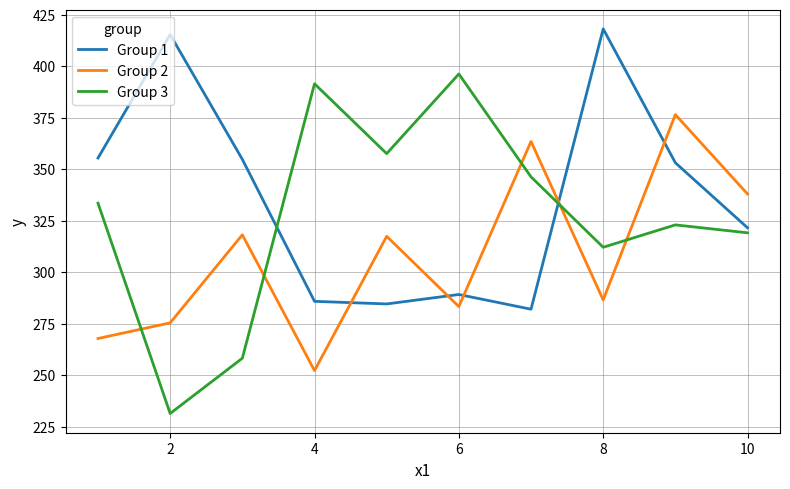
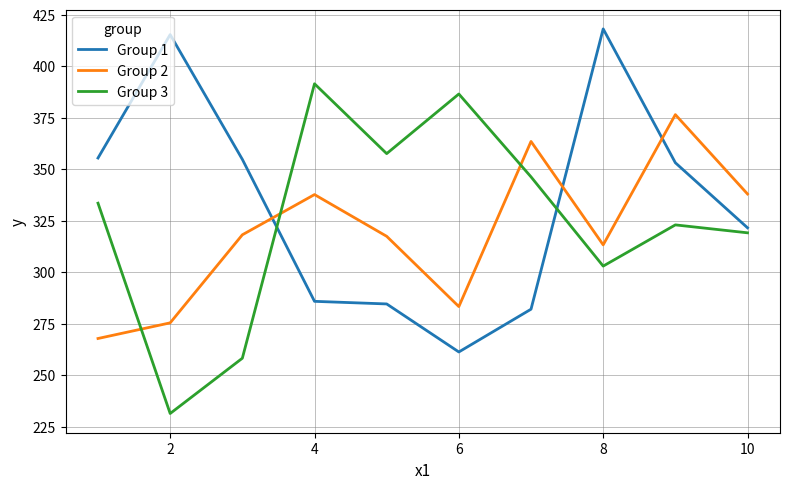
  {
    "Group 1": {
      "4": 286,
-     "6": 289,
+     "6": 261,
      "8": 418,
      "10": 322
    },
    "Group 2": {
      "2": 275,
-     "4": 252,
+     "4": 338,
      "6": 283,
-     "8": 287,
+     "8": 313,
      "10": 338
    },
    "Group 3": {
      "2": 231,
      "4": 392,
-     "6": 396,
-     "8": 312,
+     "6": 387,
+     "8": 303,
      "10": 319
    }
  }
